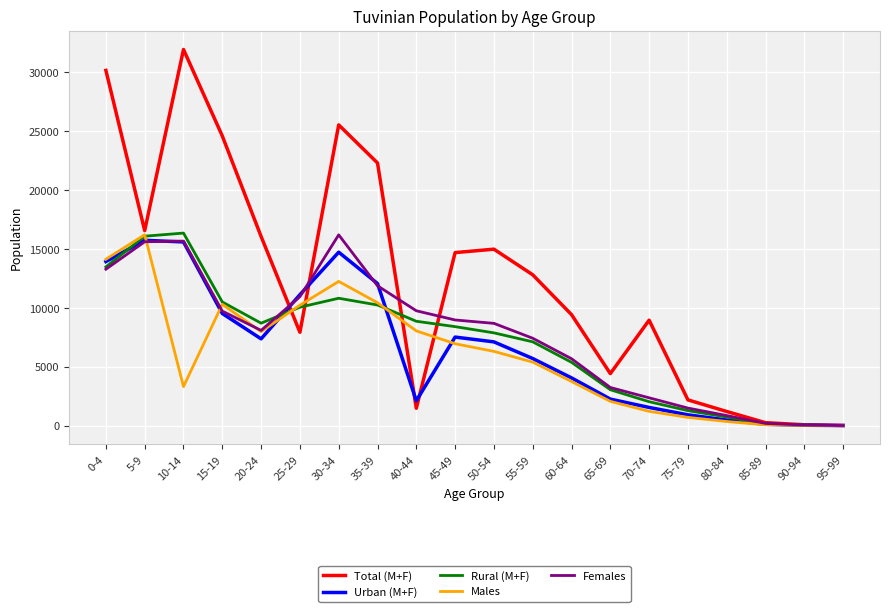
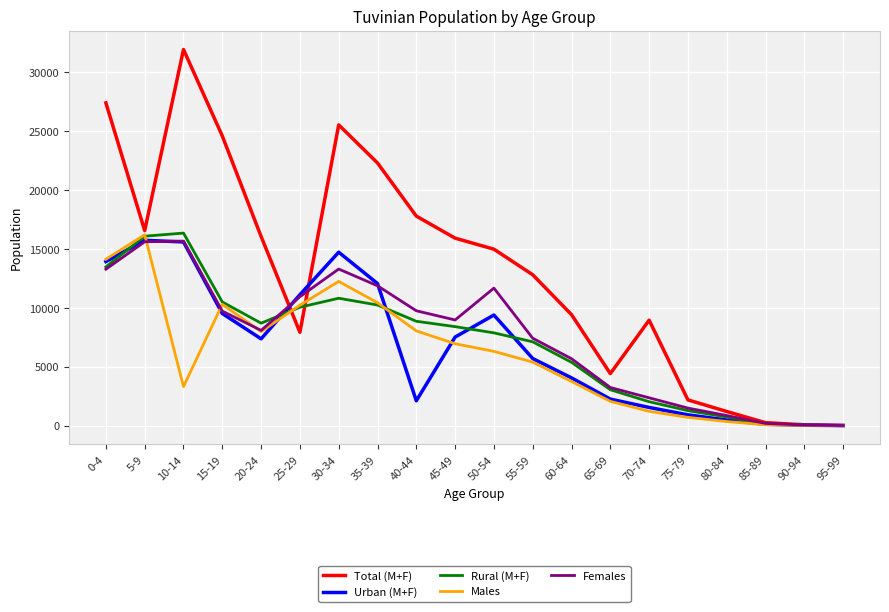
  {
    "Total (M+F)": {
-     "0-4": 30200,
+     "0-4": 27400,
      "5-9": 16600,
      "10-14": 32000,
      "15-19": 24600,
      "20-24": 16100,
      "25-29": 7900,
      "30-34": 25500,
      "35-39": 22300,
-     "40-44": 1500,
-     "45-49": 14700,
+     "40-44": 17800,
+     "45-49": 15900,
      "50-54": 15000,
      "55-59": 12800,
      "60-64": 9400,
      "65-69": 4400,
      "70-74": 9000,
      "75-79": 2200,
      "80-84": 1200
    },
    "Urban (M+F)": {
      "20-24": 7400,
      "30-34": 14700,
      "40-44": 2100,
      "45-49": 7500,
-     "50-54": 7100,
+     "50-54": 9400,
      "55-59": 5700,
      "60-64": 4100,
      "70-74": 1500
    },
    "Rural (M+F)": {
      "10-14": 16400,
      "20-24": 8700,
      "30-34": 10800,
      "40-44": 8900,
      "45-49": 8400,
      "50-54": 7900,
      "55-59": 7100,
      "60-64": 5400,
      "70-74": 2000
    },
    "Males": {
      "10-14": 3300,
      "30-34": 12200,
      "40-44": 8000,
      "45-49": 7000,
      "50-54": 6300,
      "55-59": 5400,
      "60-64": 3700,
      "70-74": 1200
    },
    "Females": {
-     "30-34": 16200,
+     "30-34": 13300,
      "40-44": 9800,
      "45-49": 9000,
-     "50-54": 8700,
+     "50-54": 11700,
      "55-59": 7400,
      "60-64": 5700,
      "70-74": 2400
    }
  }
